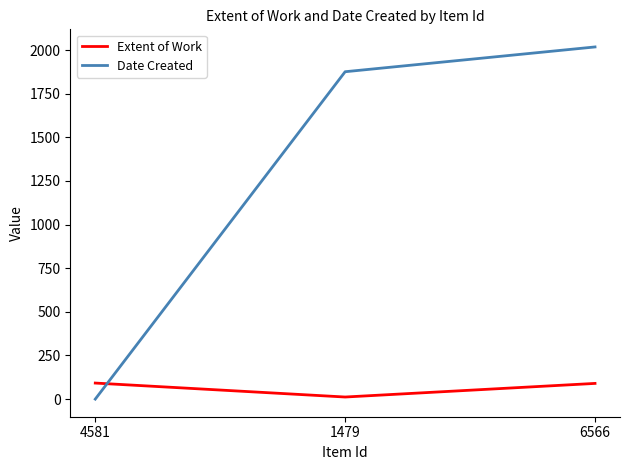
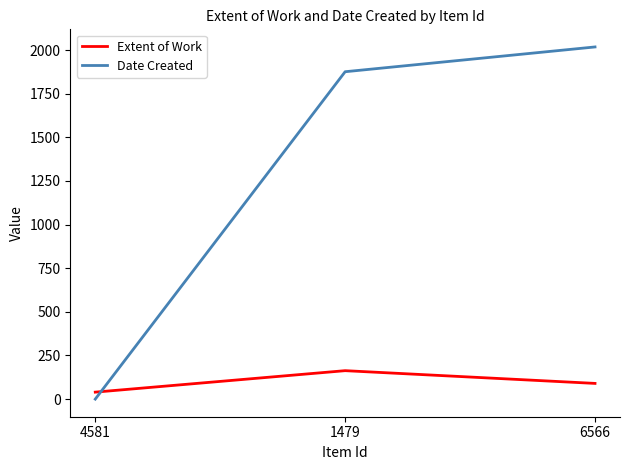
  {
    "Extent of Work": {
-     "4581": 90,
-     "1479": 10,
+     "4581": 40,
+     "1479": 160,
      "6566": 90
    },
    "Date Created": {
      "4581": 0,
      "1479": 1880,
      "6566": 2020
    }
  }
